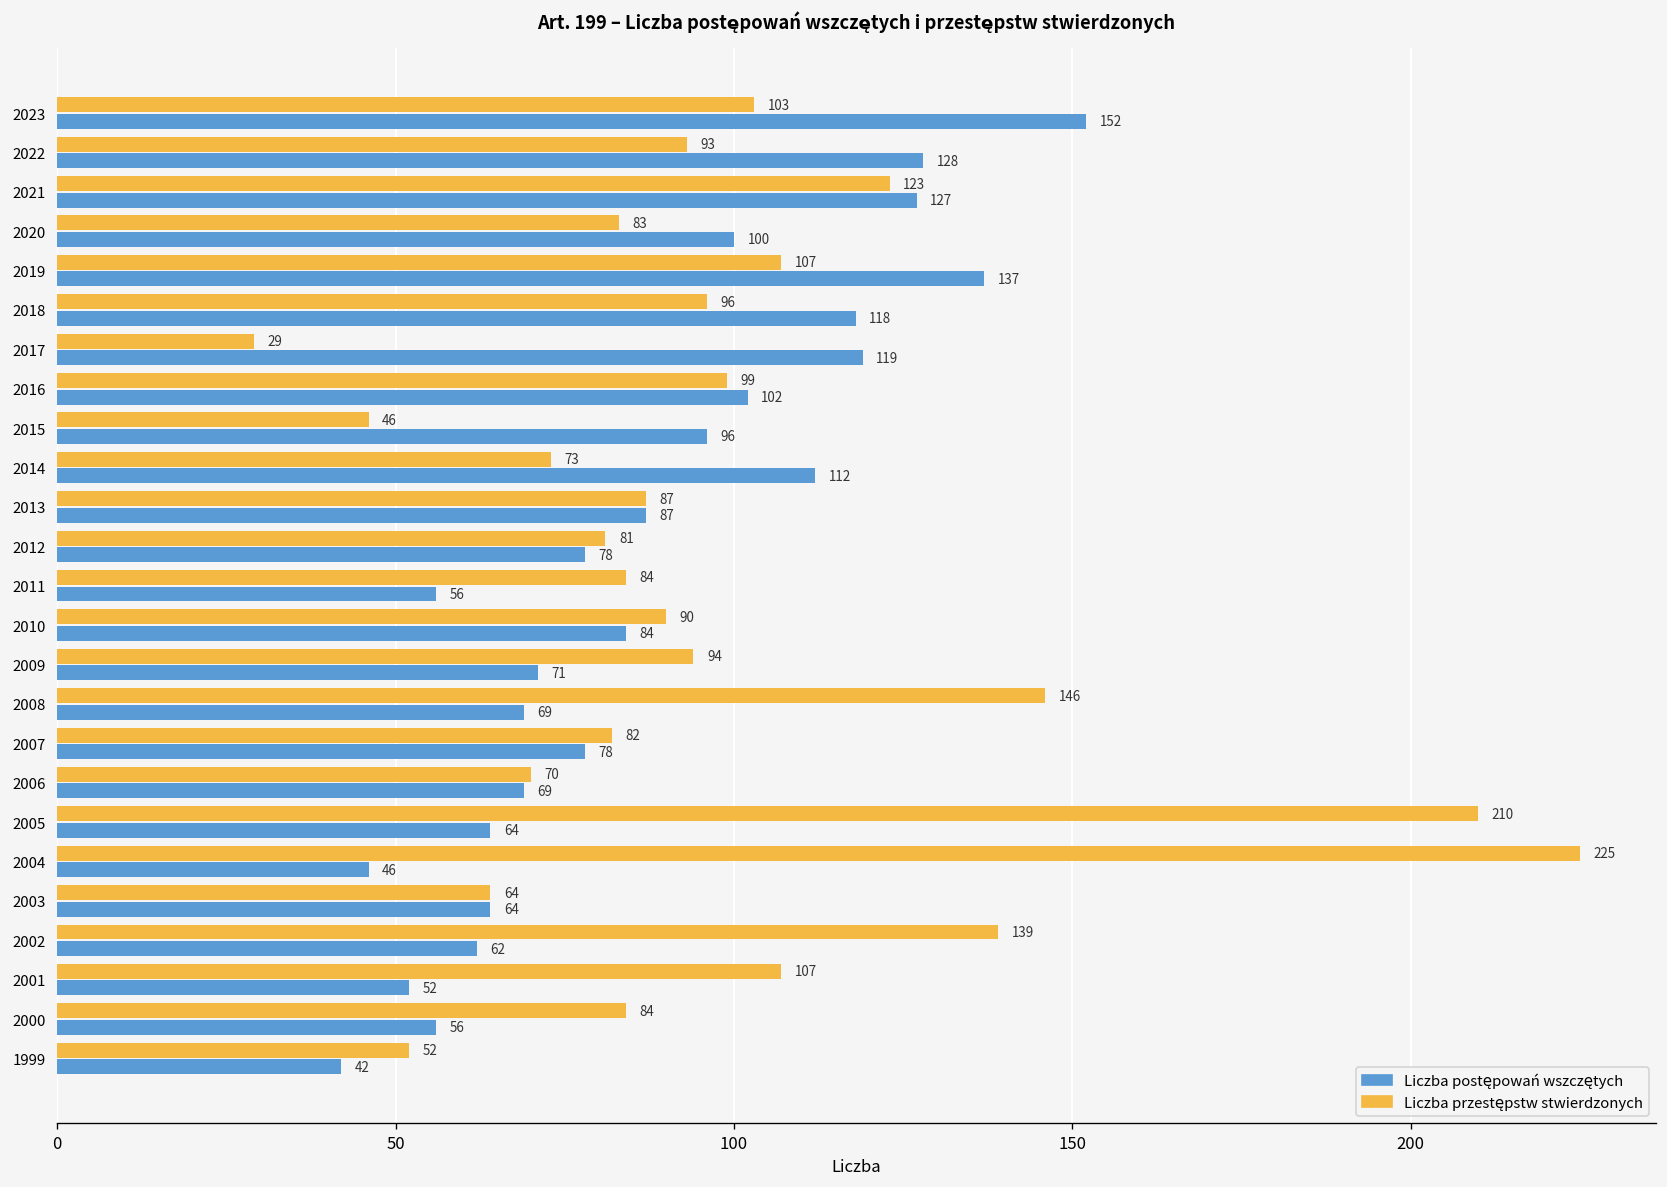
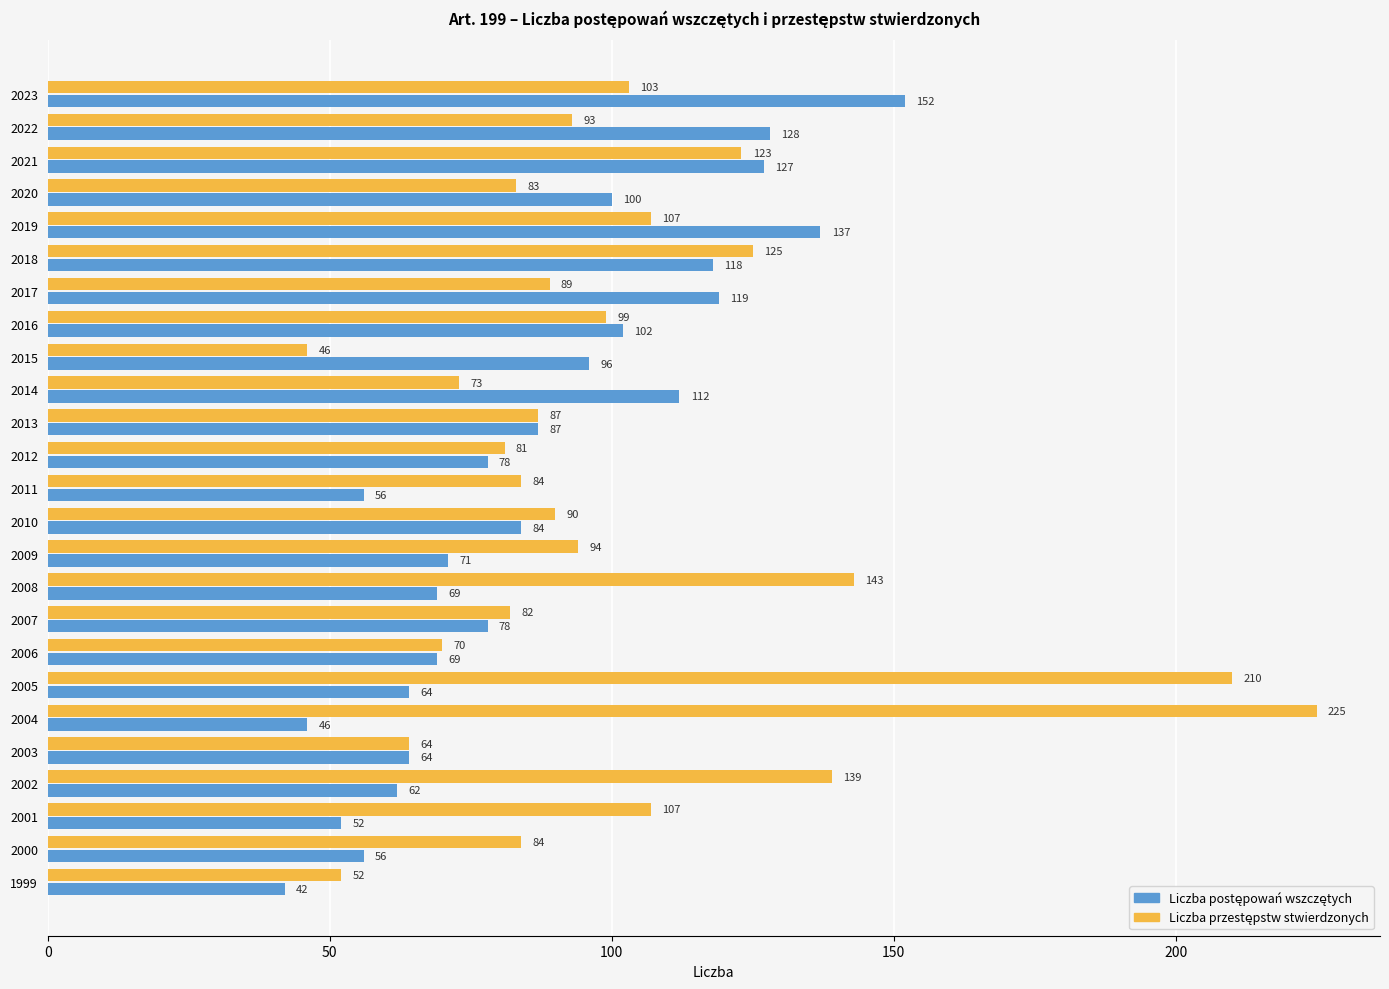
  {
    "Liczba postępowań wszczętych": {
      "2023": 152,
      "2022": 128,
      "2021": 127,
      "2020": 100,
      "2019": 137,
      "2018": 118,
      "2017": 119,
      "2016": 102,
      "2015": 96,
      "2014": 112,
      "2013": 87,
      "2012": 78,
      "2011": 56,
      "2010": 84,
      "2009": 71,
      "2008": 69,
      "2007": 78,
      "2006": 69,
      "2005": 64,
      "2004": 46,
      "2003": 64,
      "2002": 62,
      "2001": 52,
      "2000": 56,
      "1999": 42
    },
    "Liczba przestępstw stwierdzonych": {
      "2023": 103,
      "2022": 93,
      "2021": 123,
      "2020": 83,
      "2019": 107,
-     "2018": 96,
-     "2017": 29,
+     "2018": 125,
+     "2017": 89,
      "2016": 99,
      "2015": 46,
      "2014": 73,
      "2013": 87,
      "2012": 81,
      "2011": 84,
      "2010": 90,
      "2009": 94,
-     "2008": 146,
+     "2008": 143,
      "2007": 82,
      "2006": 70,
      "2005": 210,
      "2004": 225,
      "2003": 64,
      "2002": 139,
      "2001": 107,
      "2000": 84,
      "1999": 52
    }
  }
